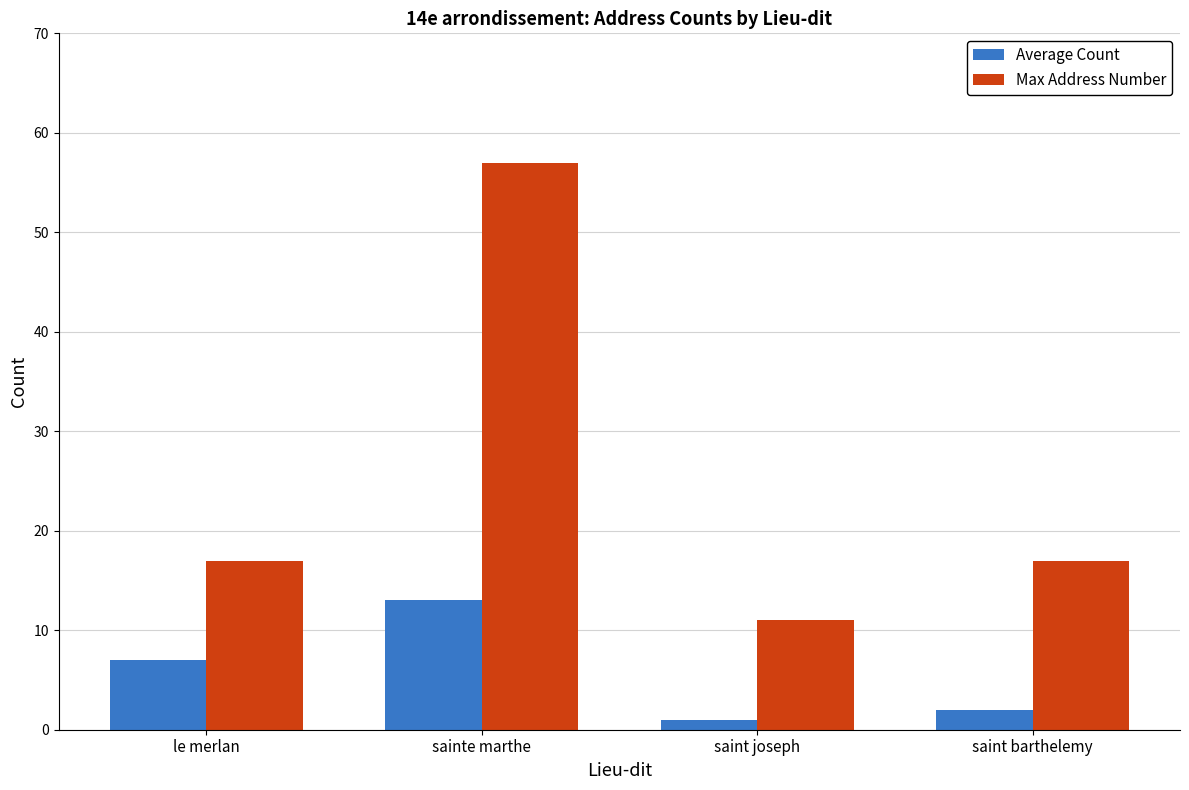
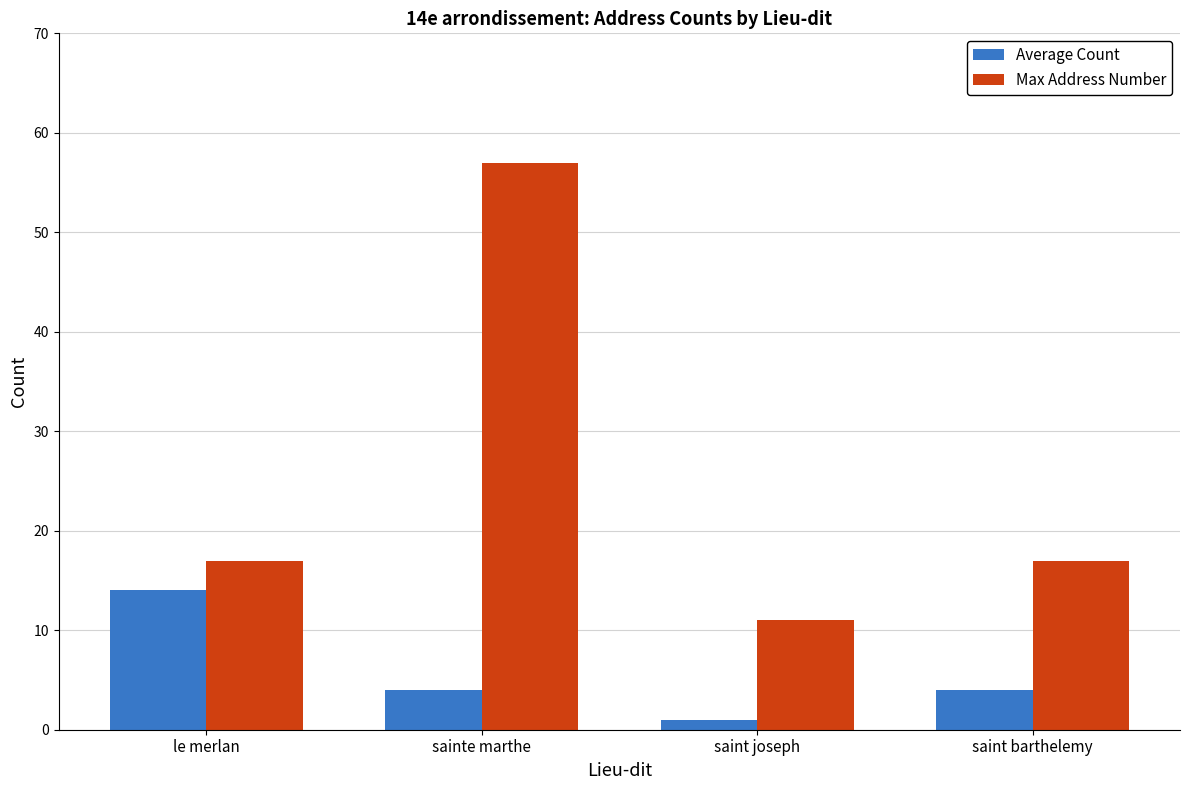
  {
    "Average Count": {
-     "le merlan": 7,
-     "sainte marthe": 13,
+     "le merlan": 14,
+     "sainte marthe": 4,
      "saint joseph": 1,
-     "saint barthelemy": 2
+     "saint barthelemy": 4
    },
    "Max Address Number": {
      "le merlan": 17,
      "sainte marthe": 57,
      "saint joseph": 11,
      "saint barthelemy": 17
    }
  }
